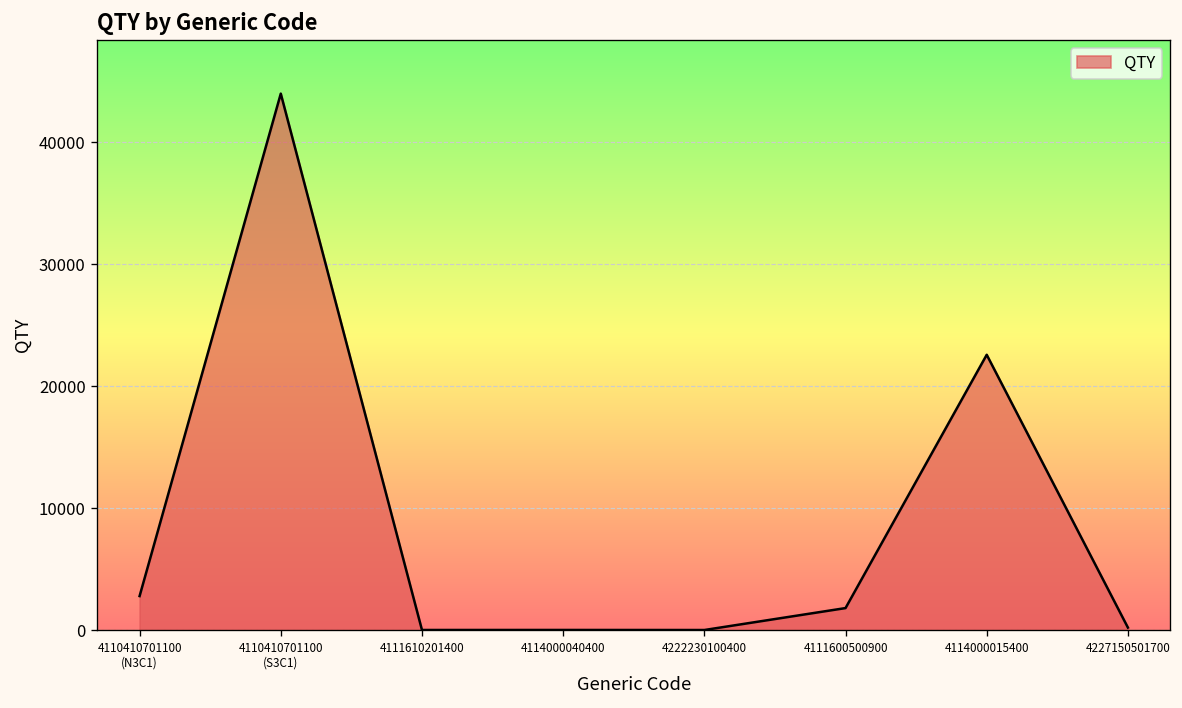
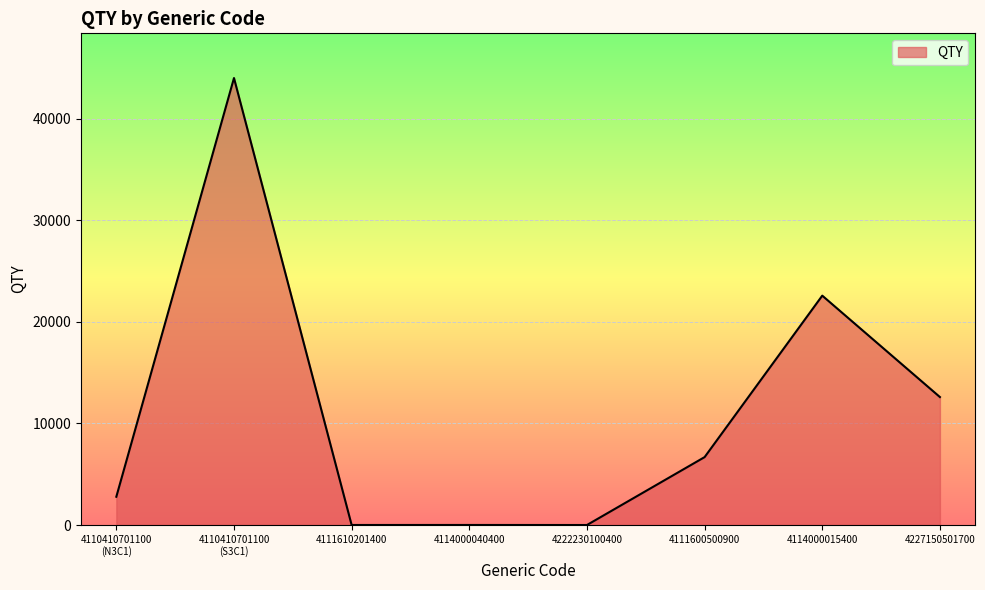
  {
    "4110410701100 (N3C1)": 2800,
    "4110410701100 (S3C1)": 44000,
    "4111610201400": 0,
    "4114000040400": 0,
    "4222230100400": 0,
-   "4111600500900": 1800,
+   "4111600500900": 6700,
    "4114000015400": 22600,
-   "4227150501700": 200
+   "4227150501700": 12600
  }
